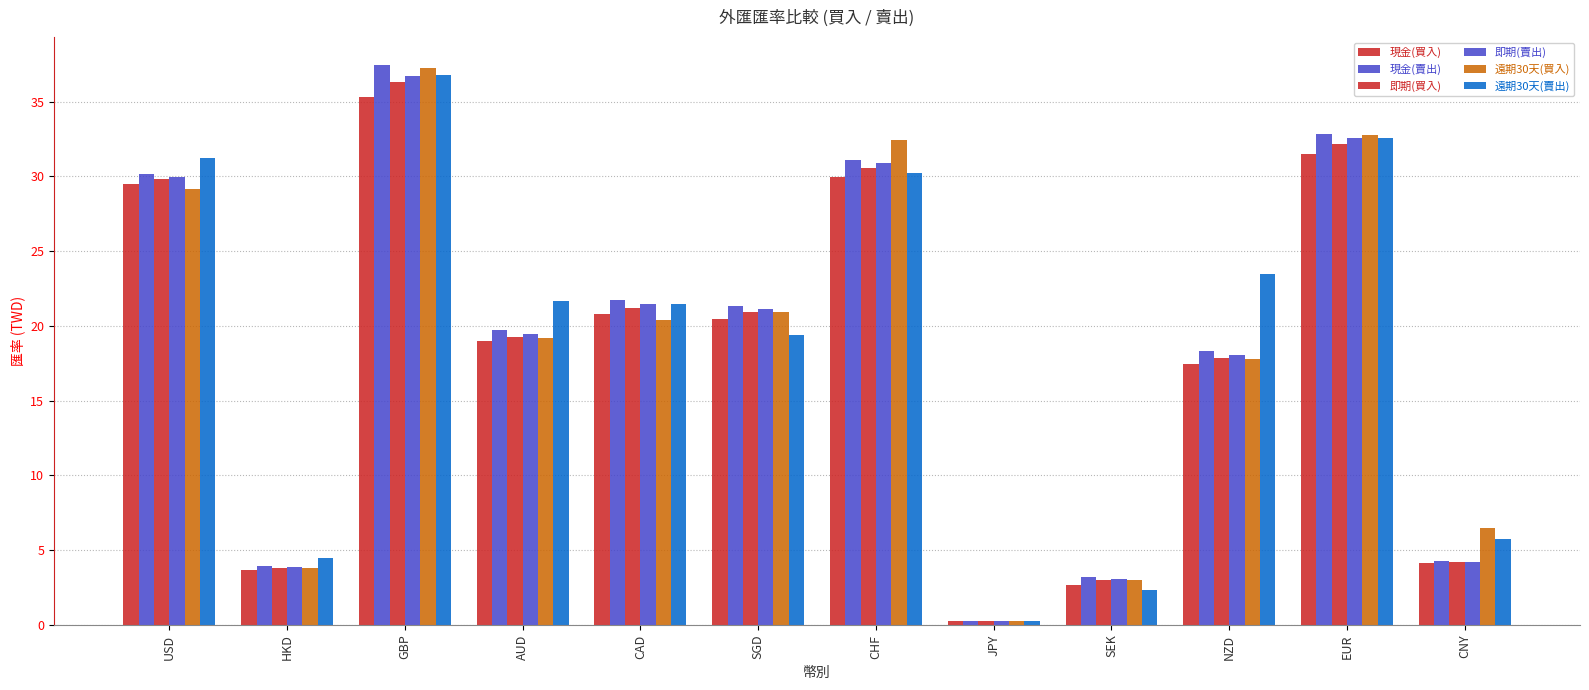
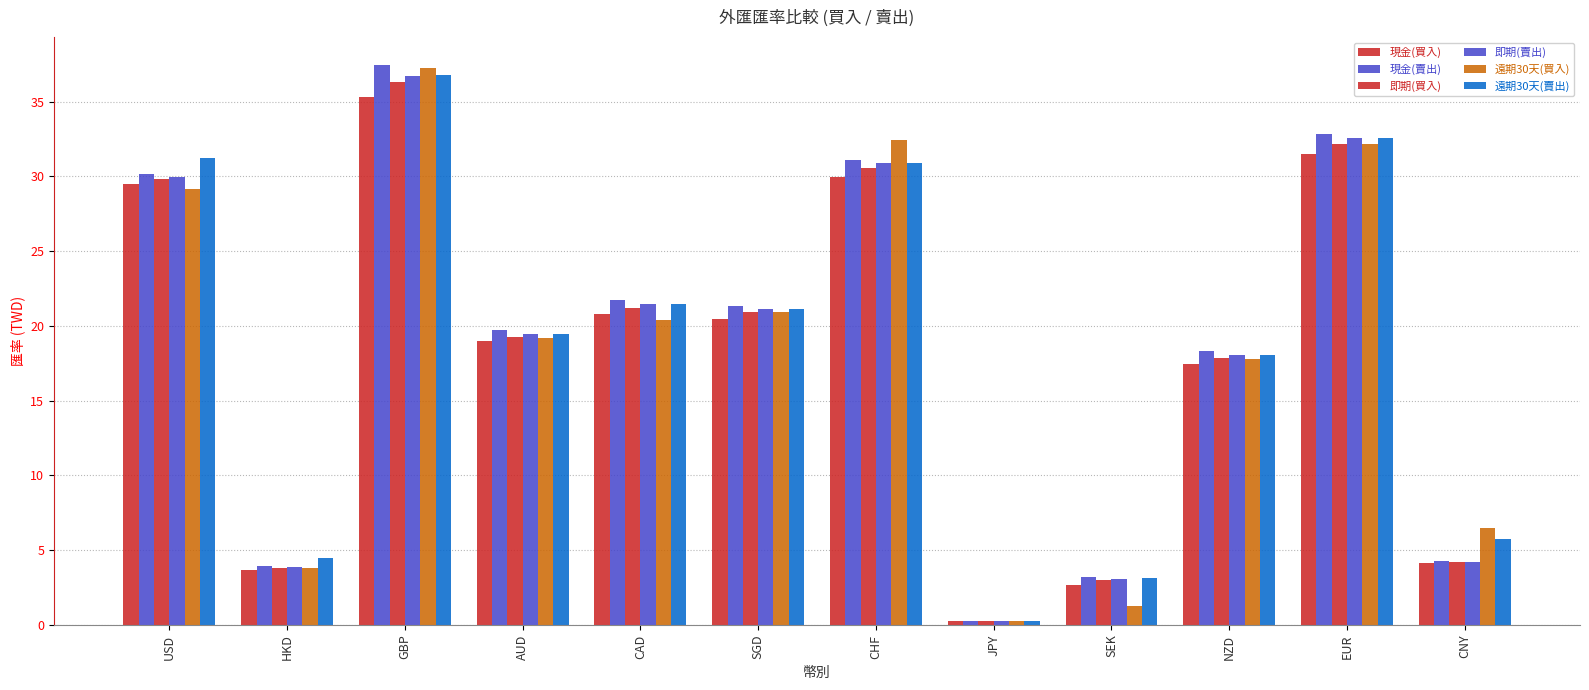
  {
    "遠期30天(買入)": {
      "USD": 29.2,
      "HKD": 3.8,
      "GBP": 37.3,
      "AUD": 19.2,
      "CAD": 20.4,
      "SGD": 20.9,
      "CHF": 32.4,
      "JPY": 0.3,
-     "SEK": 3.0,
+     "SEK": 1.3,
      "NZD": 17.8,
-     "EUR": 32.8,
+     "EUR": 32.1,
      "CNY": 6.5
    },
    "遠期30天(賣出)": {
      "USD": 31.2,
      "HKD": 4.5,
      "GBP": 36.8,
-     "AUD": 21.6,
+     "AUD": 19.5,
      "CAD": 21.4,
-     "SGD": 19.4,
-     "CHF": 30.2,
+     "SGD": 21.1,
+     "CHF": 30.9,
      "JPY": 0.3,
-     "SEK": 2.3,
-     "NZD": 23.5,
+     "SEK": 3.1,
+     "NZD": 18.0,
      "EUR": 32.6,
      "CNY": 5.7
    }
  }
